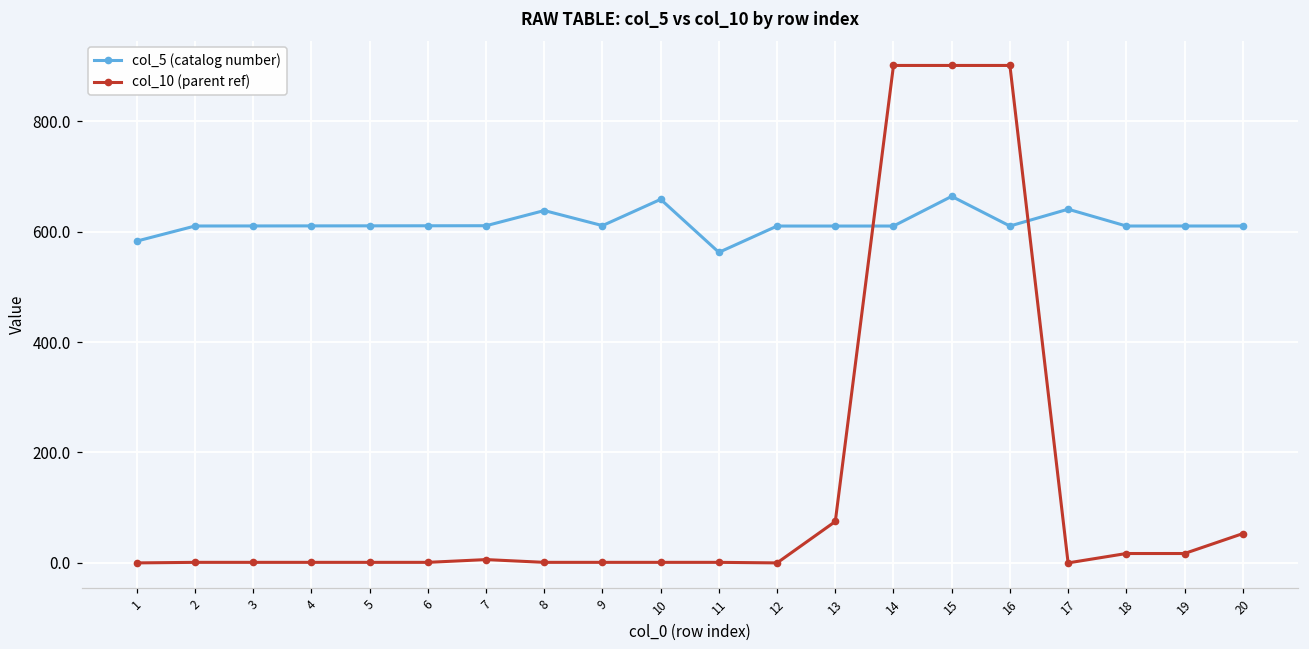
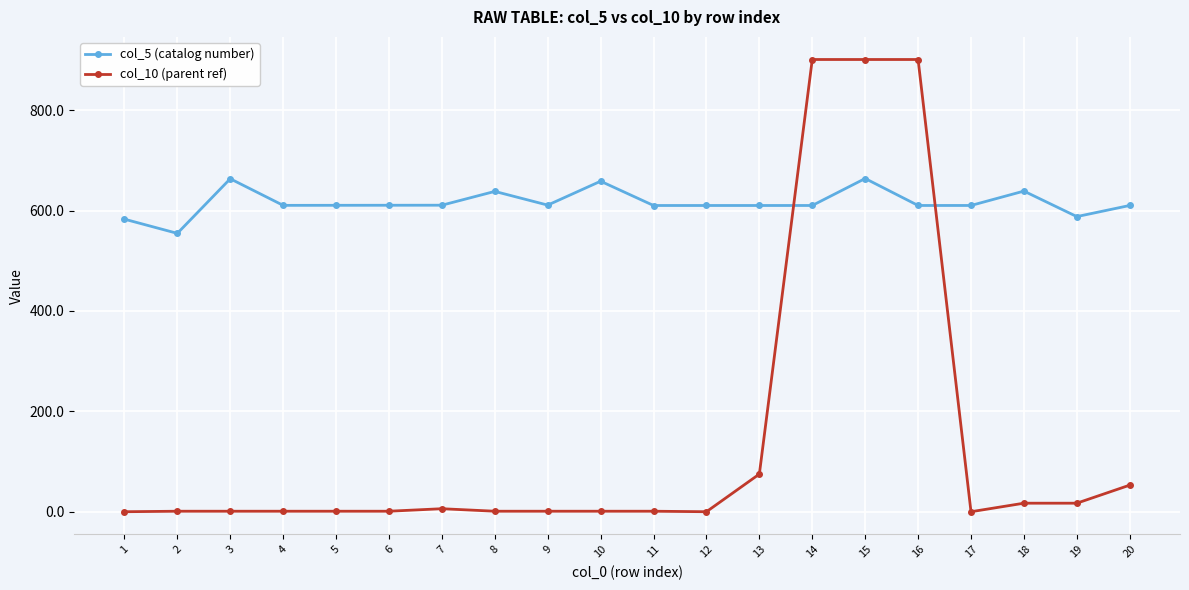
  {
    "col_5 (catalog number)": {
      "1": 580,
-     "2": 610,
-     "3": 610,
+     "2": 550,
+     "3": 660,
      "4": 610,
      "5": 610,
      "6": 610,
      "7": 610,
      "8": 640,
      "9": 610,
      "10": 660,
-     "11": 560,
+     "11": 610,
      "12": 610,
      "13": 610,
      "14": 610,
      "15": 660,
      "16": 610,
-     "17": 640,
-     "18": 610,
-     "19": 610,
+     "17": 610,
+     "18": 640,
+     "19": 590,
      "20": 610
    },
    "col_10 (parent ref)": {
      "1": 0,
      "2": 0,
      "3": 0,
      "4": 0,
      "5": 0,
      "6": 0,
      "7": 10,
      "8": 0,
      "9": 0,
      "10": 0,
      "11": 0,
      "12": 0,
      "13": 80,
      "14": 900,
      "15": 900,
      "16": 900,
      "17": 0,
      "18": 20,
      "19": 20,
      "20": 50
    }
  }
